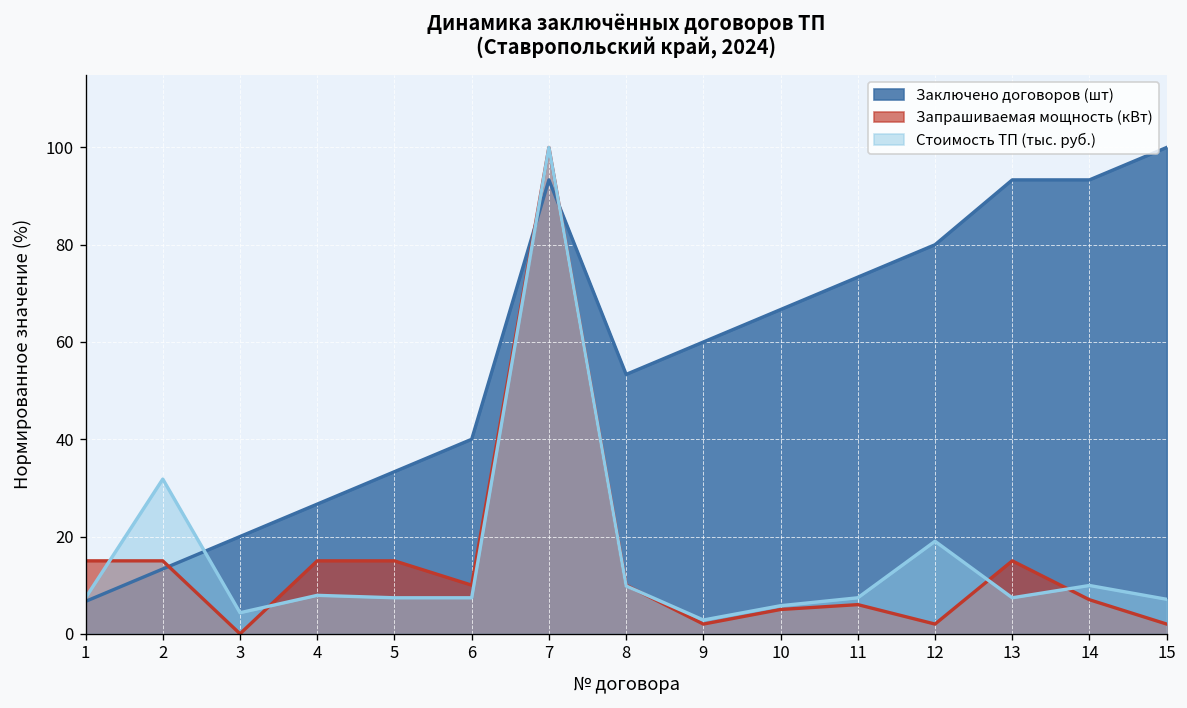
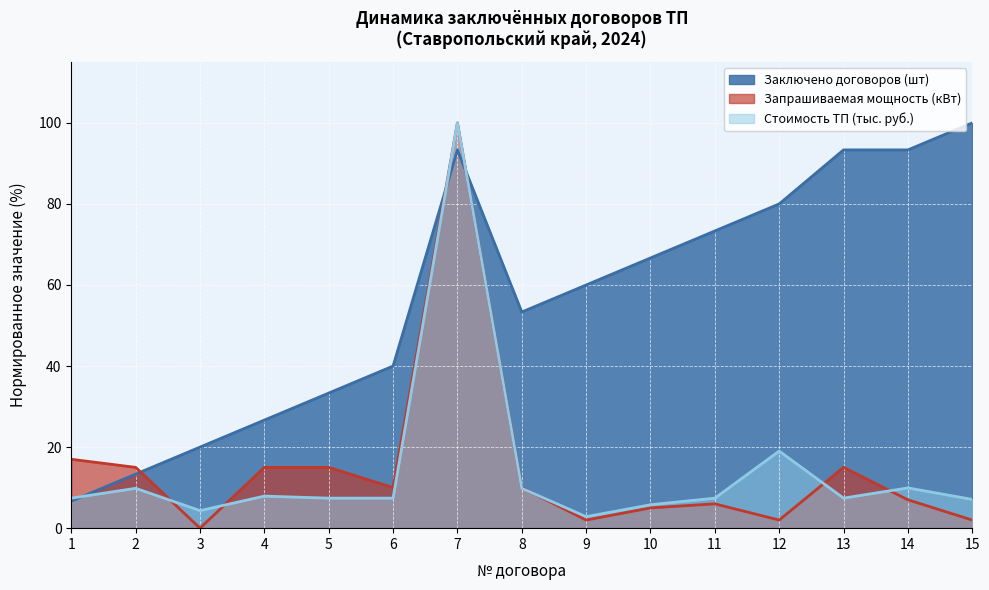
  {
    "Заключено договоров (шт)": {
      "1": 7,
      "2": 13,
      "3": 20,
      "4": 27,
      "5": 33,
      "6": 40,
      "7": 93,
      "8": 53,
      "9": 60,
      "10": 67,
      "11": 73,
      "12": 80,
      "13": 93,
      "14": 93,
      "15": 100
    },
    "Запрашиваемая мощность (кВт)": {
-     "1": 15,
+     "1": 17,
      "2": 15,
      "3": 0,
      "4": 15,
      "5": 15,
      "6": 10,
      "9": 2,
      "10": 5,
      "11": 6,
      "12": 2,
      "13": 15,
      "14": 7,
      "15": 2
    },
    "Стоимость ТП (тыс. руб.)": {
      "1": 7,
-     "2": 32,
+     "2": 10,
      "3": 4,
      "4": 8,
      "5": 7,
      "6": 7,
      "9": 3,
      "10": 6,
      "11": 7,
      "12": 19,
      "13": 7,
      "14": 10,
      "15": 7
    }
  }
